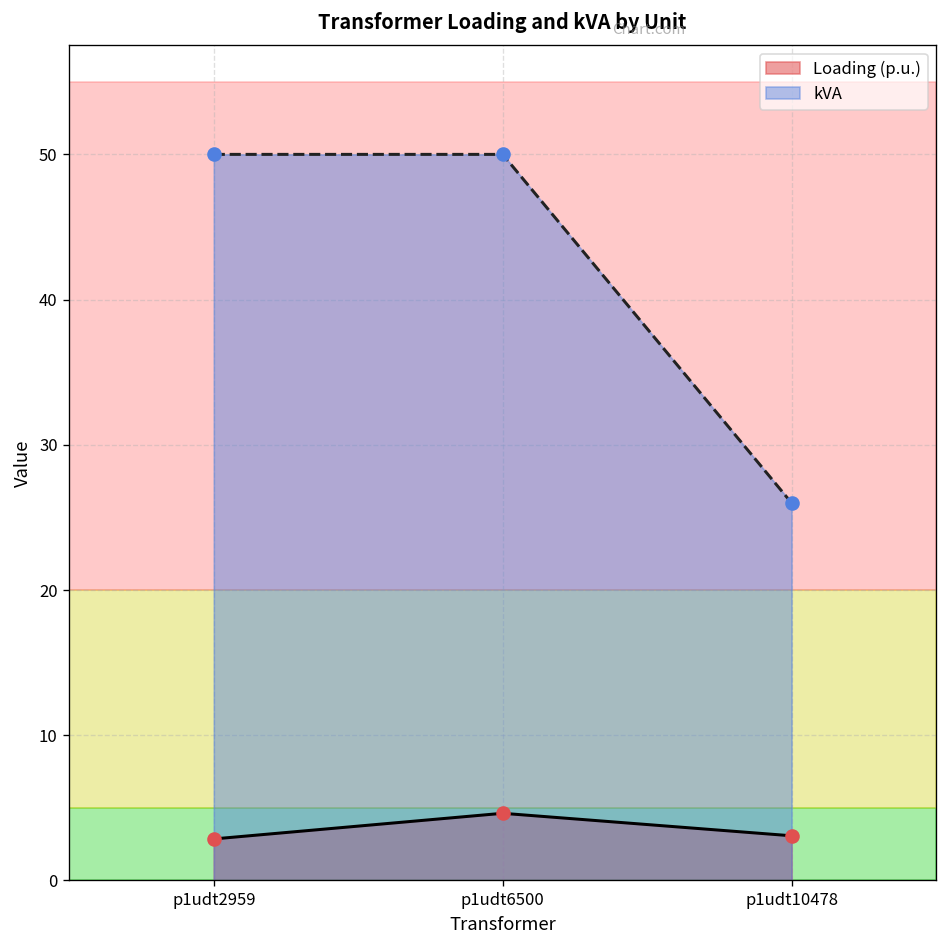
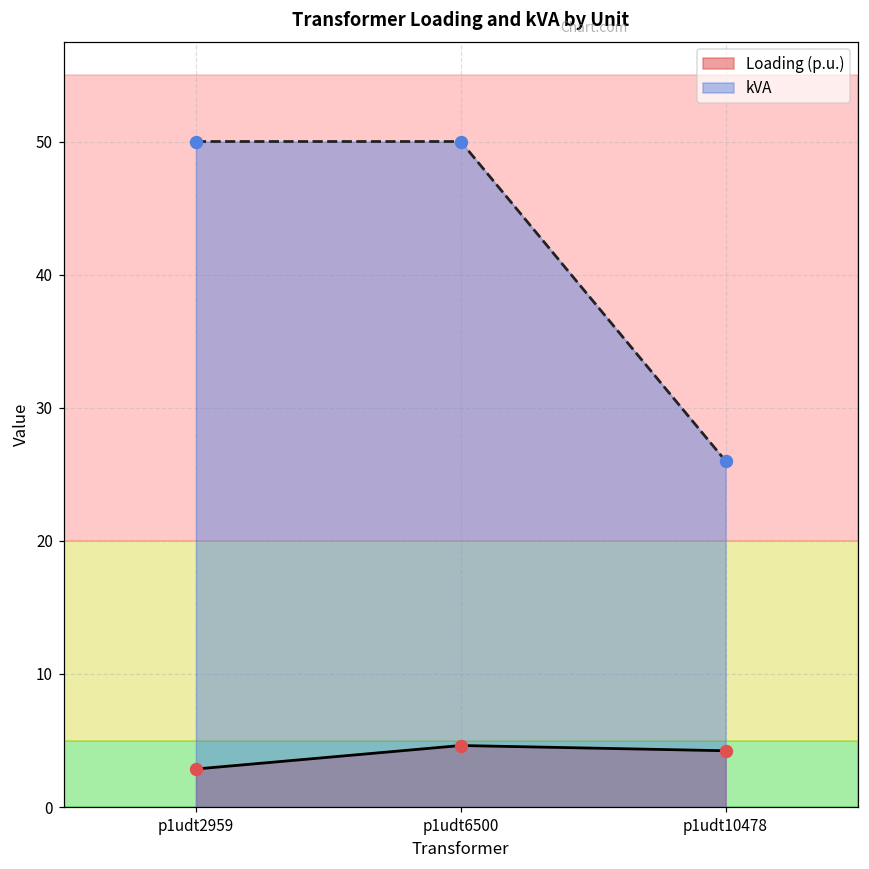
  {
    "Loading (p.u.)": {
      "p1udt2959": 2.9,
      "p1udt6500": 4.6,
-     "p1udt10478": 3.1
+     "p1udt10478": 4.2
    },
    "kVA": {
      "p1udt2959": 50.0,
      "p1udt6500": 50.0,
      "p1udt10478": 26.0
    }
  }
